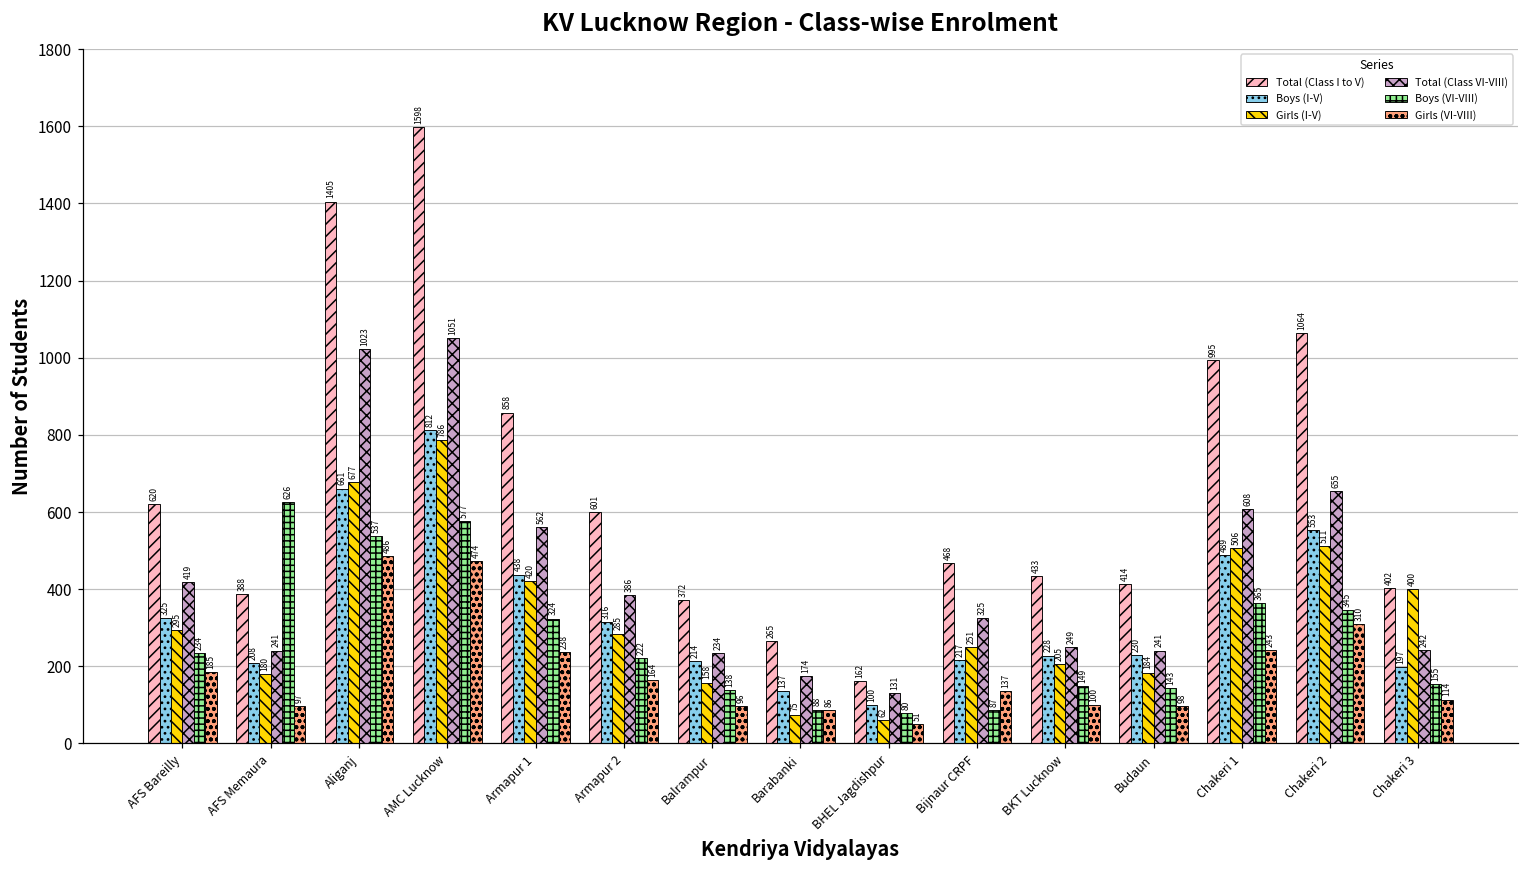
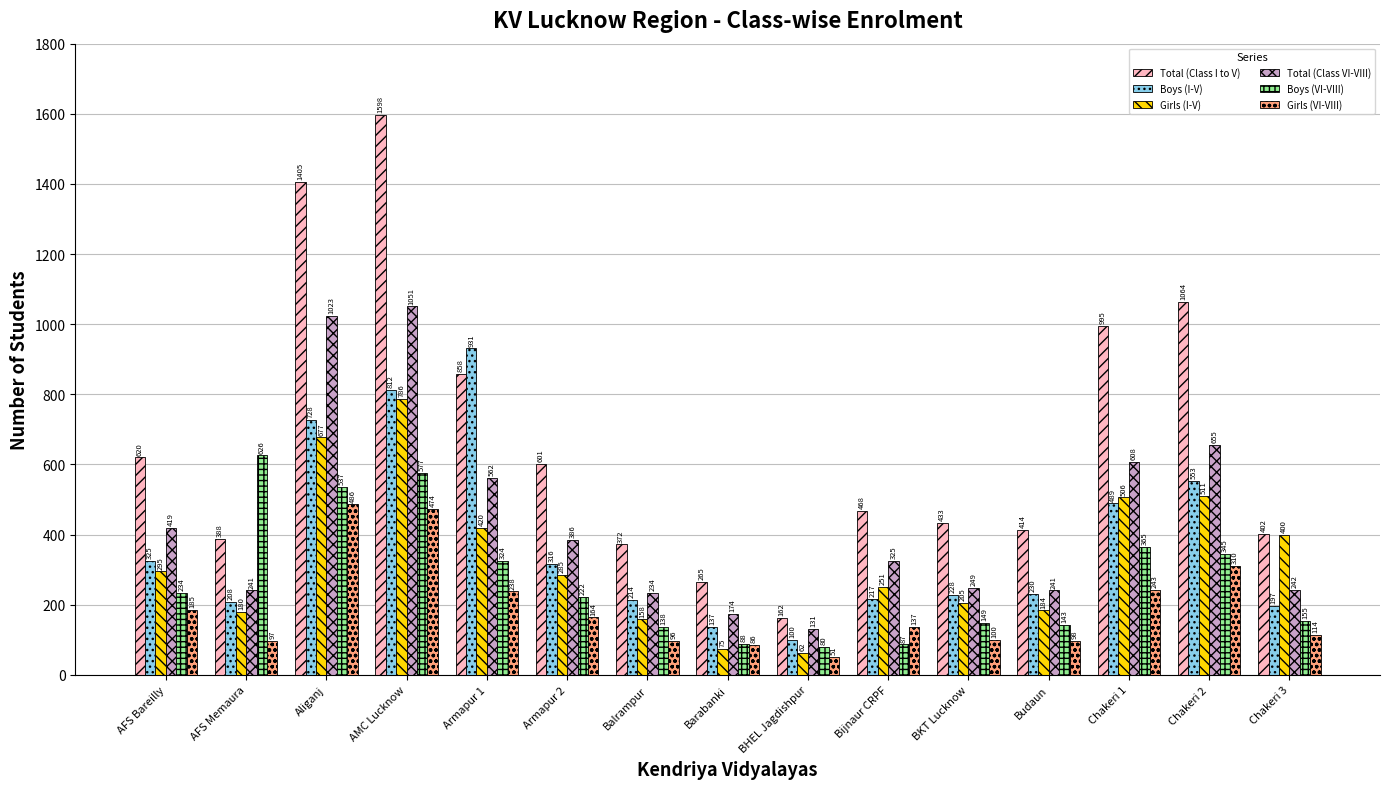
  {
    "Boys (I-V)": {
      "AFS Bareilly": 325,
      "AFS Memaura": 208,
-     "Aliganj": 661,
+     "Aliganj": 728,
      "AMC Lucknow": 812,
-     "Armapur 1": 438,
+     "Armapur 1": 931,
      "Armapur 2": 316,
      "Balrampur": 214,
      "Barabanki": 137,
      "BHEL Jagdishpur": 100,
      "Bijnaur CRPF": 217,
      "BKT Lucknow": 228,
      "Budaun": 230,
      "Chakeri 1": 489,
      "Chakeri 2": 553,
      "Chakeri 3": 197
    },
    "Girls (I-V)": {
      "AFS Bareilly": 295,
      "AFS Memaura": 180,
      "Aliganj": 677,
      "AMC Lucknow": 786,
      "Armapur 1": 420,
      "Armapur 2": 285,
      "Balrampur": 158,
      "Barabanki": 75,
      "BHEL Jagdishpur": 62,
      "Bijnaur CRPF": 251,
      "BKT Lucknow": 205,
      "Budaun": 184,
      "Chakeri 1": 506,
      "Chakeri 2": 511,
      "Chakeri 3": 400
    },
    "Boys (VI-VIII)": {
      "AFS Bareilly": 234,
      "AFS Memaura": 626,
      "Aliganj": 537,
      "AMC Lucknow": 577,
      "Armapur 1": 324,
      "Armapur 2": 222,
      "Balrampur": 138,
      "Barabanki": 88,
      "BHEL Jagdishpur": 80,
      "Bijnaur CRPF": 87,
      "BKT Lucknow": 149,
      "Budaun": 143,
      "Chakeri 1": 365,
      "Chakeri 2": 345,
      "Chakeri 3": 155
    },
    "Girls (VI-VIII)": {
      "AFS Bareilly": 185,
      "AFS Memaura": 97,
      "Aliganj": 486,
      "AMC Lucknow": 474,
      "Armapur 1": 238,
      "Armapur 2": 164,
      "Balrampur": 96,
      "Barabanki": 86,
      "BHEL Jagdishpur": 51,
      "Bijnaur CRPF": 137,
      "BKT Lucknow": 100,
      "Budaun": 98,
      "Chakeri 1": 243,
      "Chakeri 2": 310,
      "Chakeri 3": 114
    }
  }
